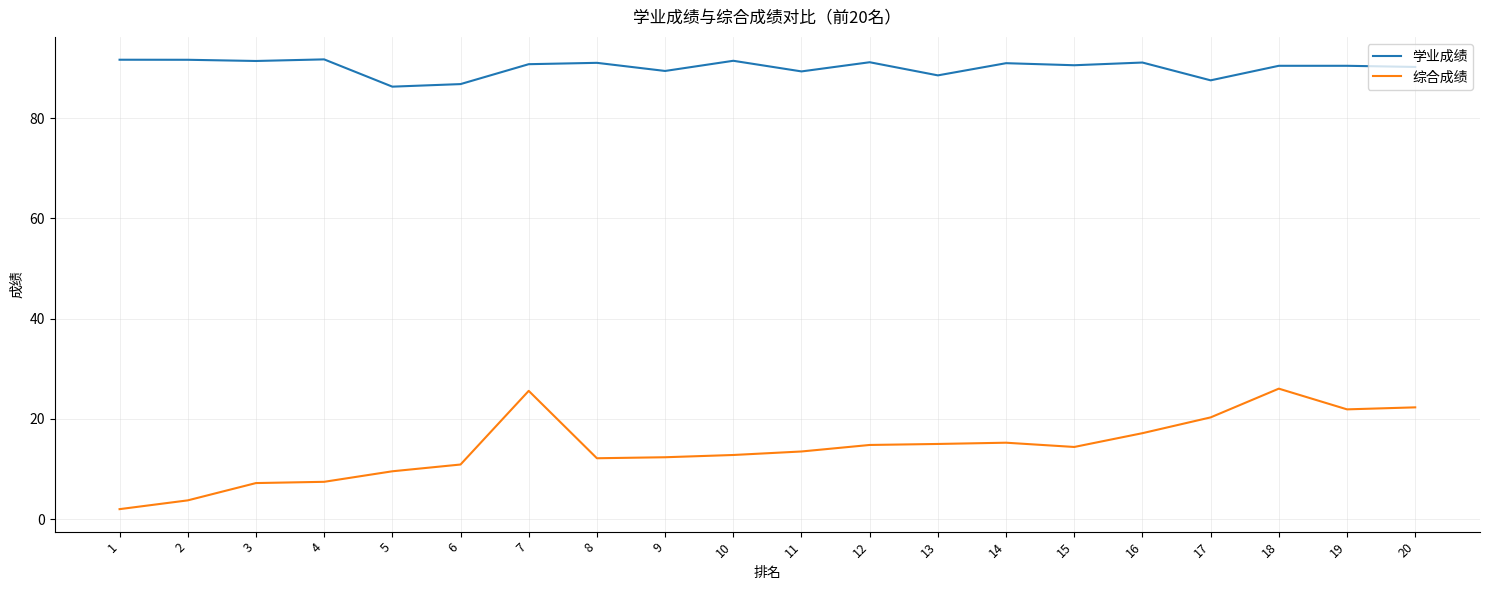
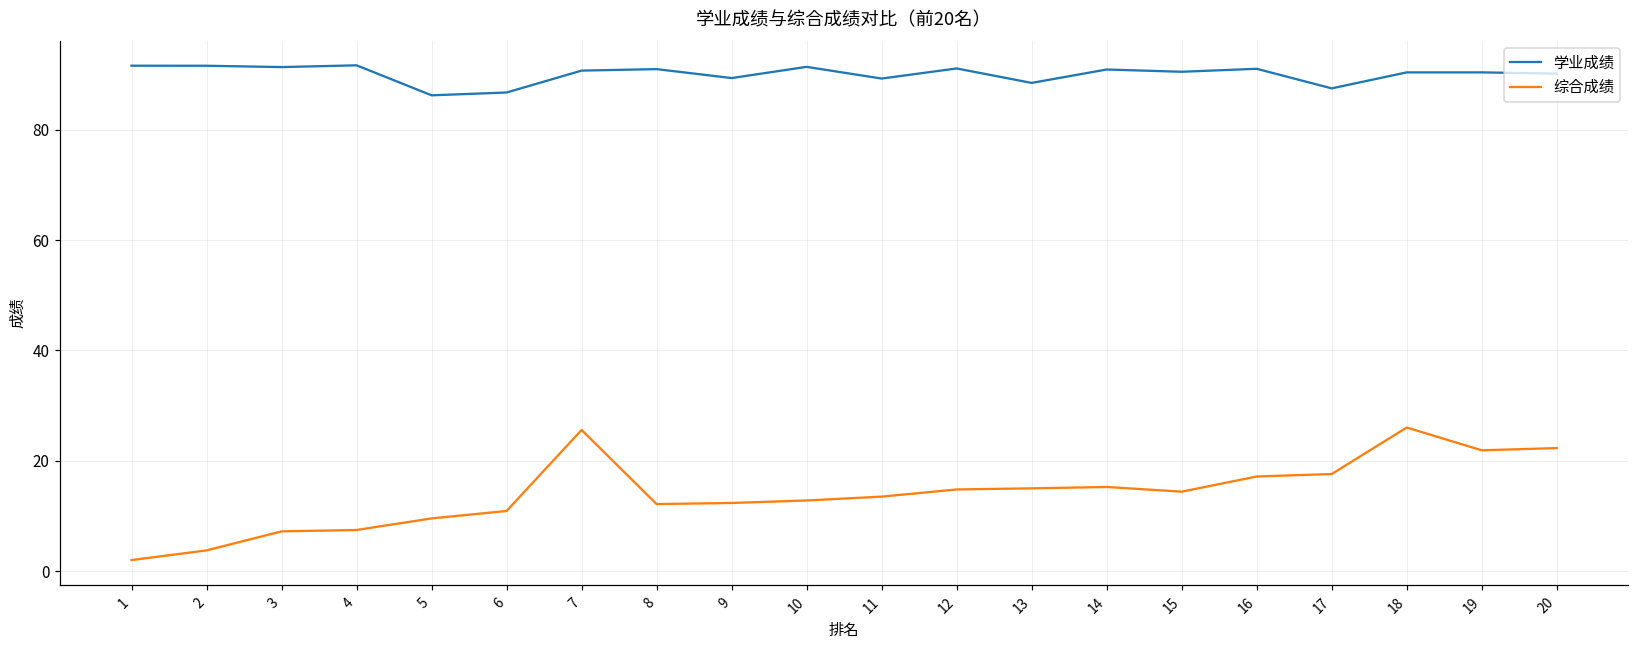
  {
    "学业成绩": {
      "1": 92,
      "2": 92,
      "3": 91,
      "4": 92,
      "5": 86,
      "6": 87,
      "7": 91,
      "8": 91,
      "9": 89,
      "10": 91,
      "11": 89,
      "12": 91,
      "13": 89,
      "14": 91,
      "15": 91,
      "16": 91,
      "17": 88,
      "18": 90,
      "19": 90
    },
    "综合成绩": {
      "1": 2,
      "2": 4,
      "3": 7,
      "4": 7,
      "5": 10,
      "6": 11,
      "7": 26,
      "8": 12,
      "9": 12,
      "10": 13,
      "11": 14,
      "12": 15,
      "13": 15,
      "14": 15,
      "15": 14,
      "16": 17,
-     "17": 20,
+     "17": 18,
      "18": 26,
      "19": 22,
      "20": 22
    }
  }
